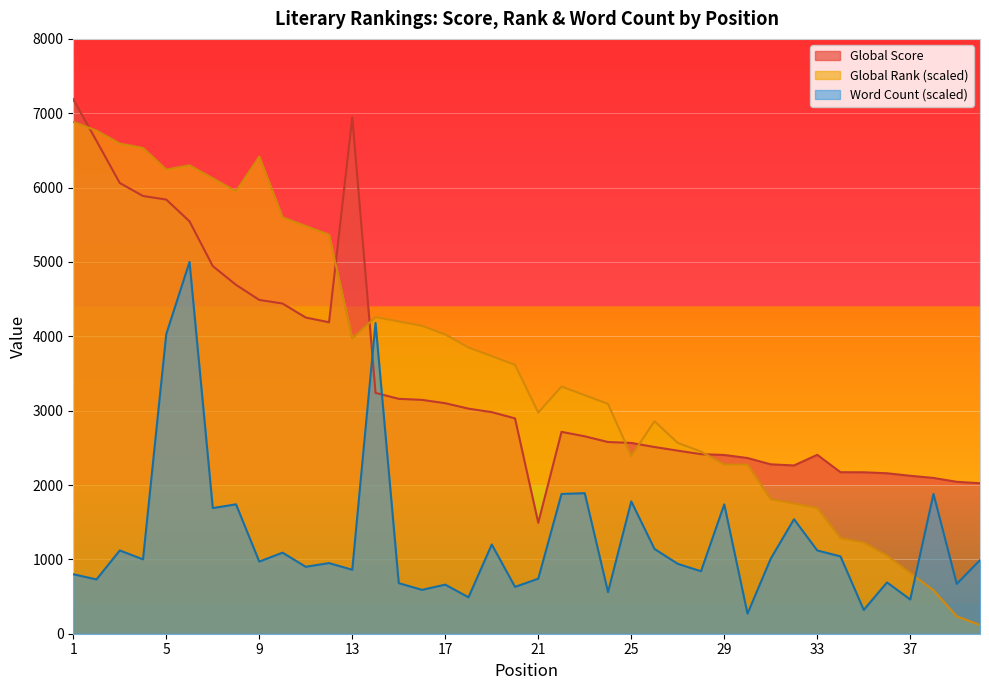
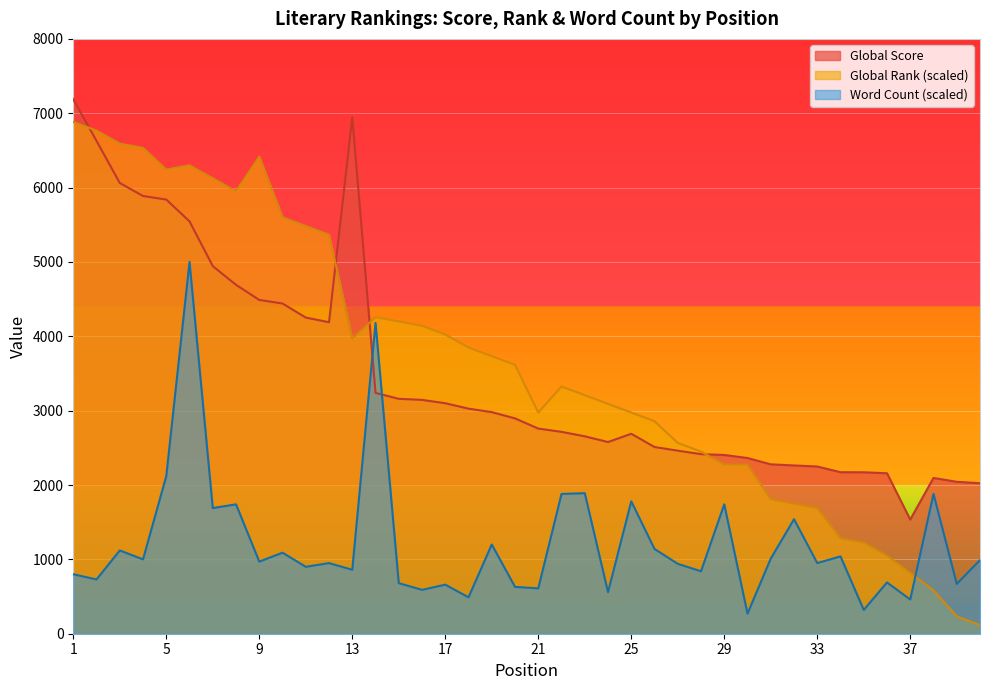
  {
    "Global Score": {
      "1": 7200,
      "5": 5800,
      "9": 4500,
      "13": 6900,
      "17": 3100,
-     "21": 1500,
-     "25": 2600,
+     "21": 2800,
+     "25": 2700,
      "29": 2400,
-     "33": 2400,
-     "37": 2100
+     "33": 2200,
+     "37": 1500
    },
    "Global Rank (scaled)": {
      "1": 6900,
      "5": 6200,
      "9": 6400,
      "13": 4000,
      "17": 4000,
      "21": 3000,
-     "25": 2400,
+     "25": 3000,
      "29": 2300,
      "33": 1700,
      "37": 800
    },
    "Word Count (scaled)": {
      "1": 800,
-     "5": 4000,
+     "5": 2100,
      "9": 1000,
      "13": 900,
      "17": 700,
-     "21": 700,
+     "21": 600,
      "25": 1800,
      "29": 1700,
-     "33": 1100,
+     "33": 1000,
      "37": 500
    }
  }
